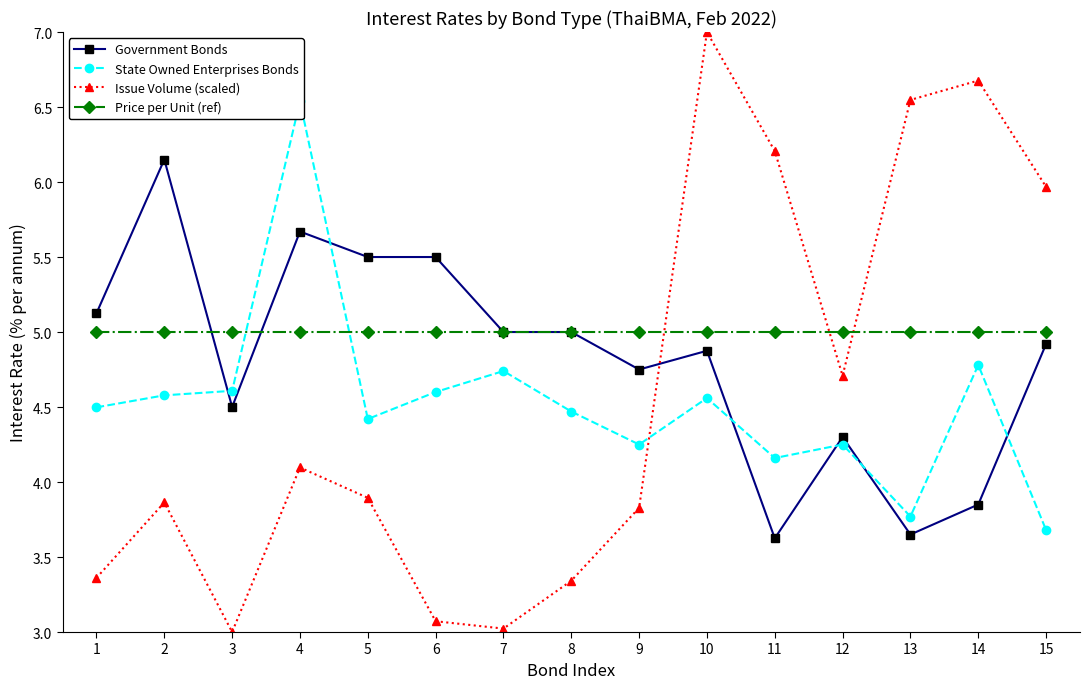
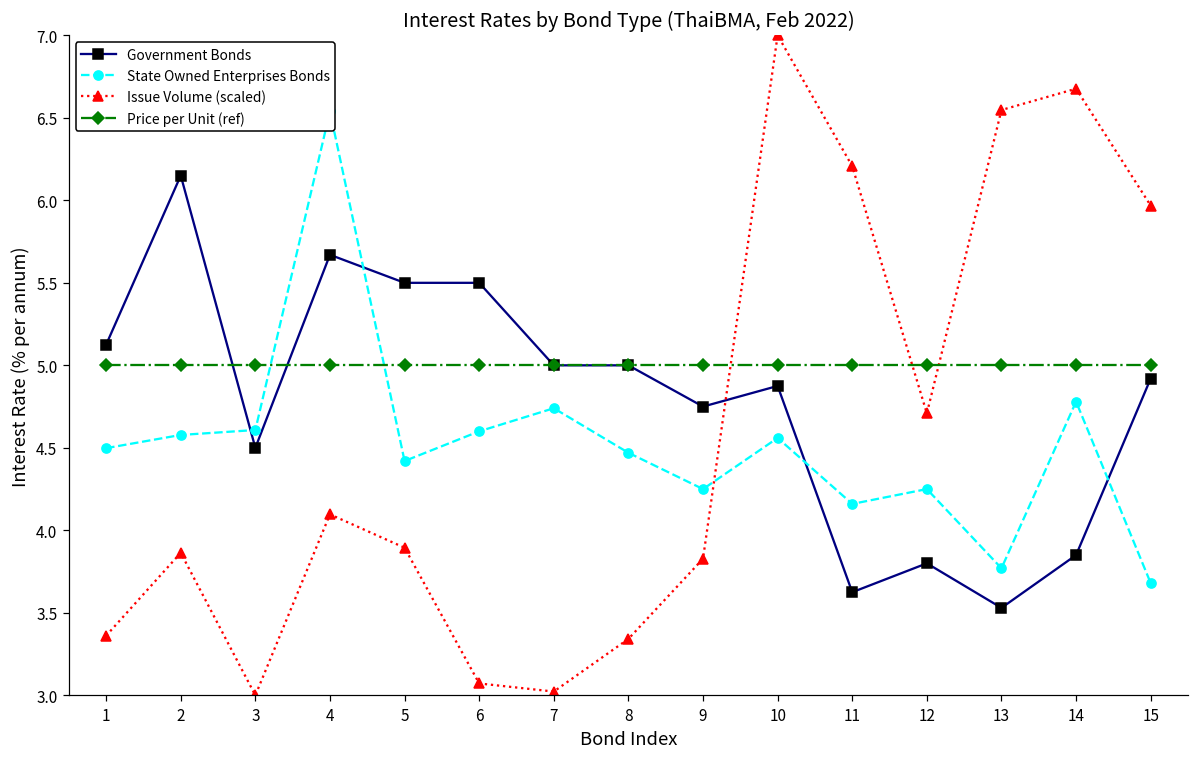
  {
    "Government Bonds": {
      "1": 5.13,
      "2": 6.15,
      "3": 4.50,
      "4": 5.67,
      "5": 5.50,
      "6": 5.50,
      "9": 4.75,
      "10": 4.88,
      "11": 3.63,
-     "12": 4.3,
-     "13": 3.65,
+     "12": 3.8,
+     "13": 3.53,
      "14": 3.85,
      "15": 4.92
    },
    "State Owned Enterprises Bonds": {
      "1": 4.50,
      "2": 4.58,
      "3": 4.61,
      "5": 4.42,
      "6": 4.60,
      "7": 4.74,
      "8": 4.47,
      "9": 4.25,
      "10": 4.56,
      "11": 4.16,
      "12": 4.25,
      "13": 3.77,
      "14": 4.78,
      "15": 3.68
    },
    "Issue Volume (scaled)": {
      "1": 3.36,
      "2": 3.86,
      "3": 3.00,
      "4": 4.10,
      "5": 3.89,
      "6": 3.07,
      "7": 3.02,
      "8": 3.34,
      "9": 3.83,
      "10": 7.00,
      "11": 6.21,
      "12": 4.71,
      "13": 6.55,
      "14": 6.68,
      "15": 5.97
    },
    "Price per Unit (ref)": {
      "1": 5.00,
      "2": 5.00,
      "3": 5.00,
      "4": 5.00,
      "5": 5.00,
      "6": 5.00,
      "9": 5.00,
      "10": 5.00,
      "11": 5.00,
      "12": 5.00,
      "13": 5.00,
      "14": 5.00,
      "15": 5.00
    }
  }
